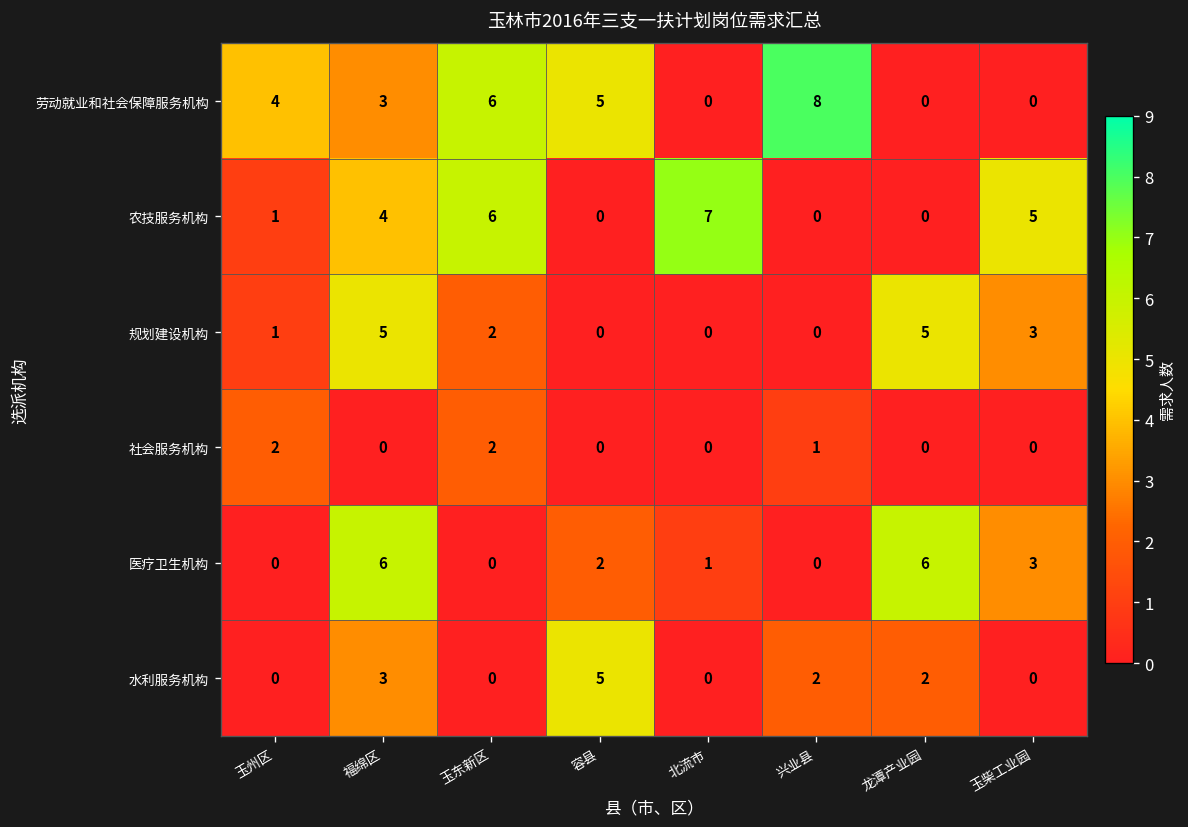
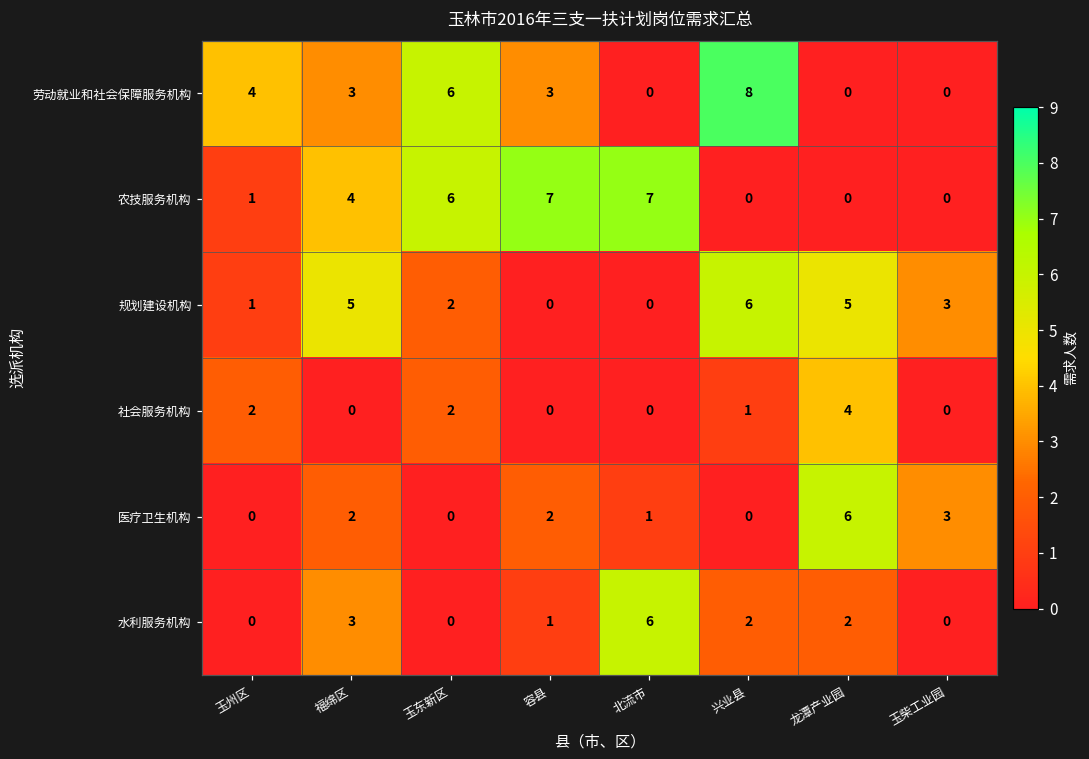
  {
    "劳动就业和社会保障服务机构": {
      "玉州区": 4,
      "福绵区": 3,
      "玉东新区": 6,
-     "容县": 5,
+     "容县": 3,
      "北流市": 0,
      "兴业县": 8,
      "龙潭产业园": 0,
      "玉柴工业园": 0
    },
    "农技服务机构": {
      "玉州区": 1,
      "福绵区": 4,
      "玉东新区": 6,
-     "容县": 0,
+     "容县": 7,
      "北流市": 7,
      "兴业县": 0,
      "龙潭产业园": 0,
-     "玉柴工业园": 5
+     "玉柴工业园": 0
    },
    "规划建设机构": {
      "玉州区": 1,
      "福绵区": 5,
      "玉东新区": 2,
      "容县": 0,
      "北流市": 0,
-     "兴业县": 0,
+     "兴业县": 6,
      "龙潭产业园": 5,
      "玉柴工业园": 3
    },
    "社会服务机构": {
      "玉州区": 2,
      "福绵区": 0,
      "玉东新区": 2,
      "容县": 0,
      "北流市": 0,
      "兴业县": 1,
-     "龙潭产业园": 0,
+     "龙潭产业园": 4,
      "玉柴工业园": 0
    },
    "医疗卫生机构": {
      "玉州区": 0,
-     "福绵区": 6,
+     "福绵区": 2,
      "玉东新区": 0,
      "容县": 2,
      "北流市": 1,
      "兴业县": 0,
      "龙潭产业园": 6,
      "玉柴工业园": 3
    },
    "水利服务机构": {
      "玉州区": 0,
      "福绵区": 3,
      "玉东新区": 0,
-     "容县": 5,
-     "北流市": 0,
+     "容县": 1,
+     "北流市": 6,
      "兴业县": 2,
      "龙潭产业园": 2,
      "玉柴工业园": 0
    }
  }
